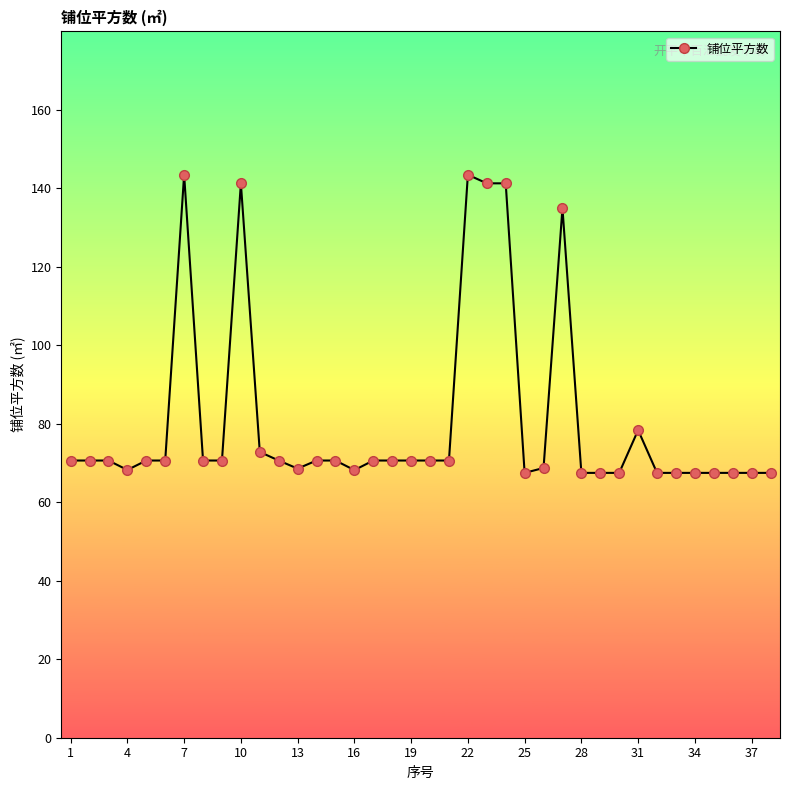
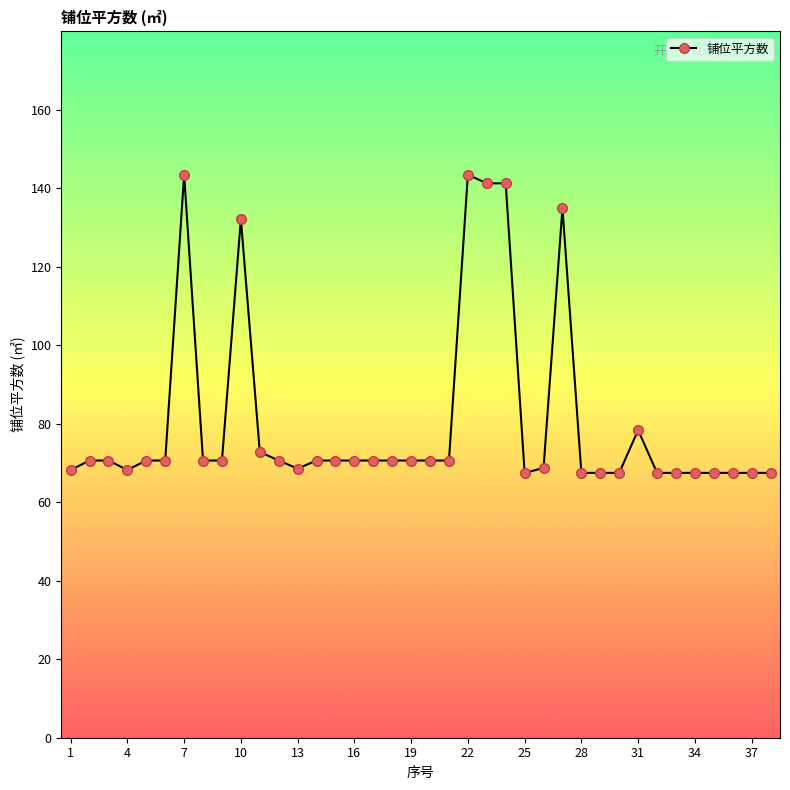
  {
-   "1": 71,
+   "1": 68,
    "4": 68,
    "7": 143,
-   "10": 141,
+   "10": 132,
    "13": 69,
-   "16": 68,
+   "16": 71,
    "19": 71,
    "22": 143,
    "25": 68,
    "28": 68,
    "31": 78,
    "34": 68,
    "37": 68
  }
